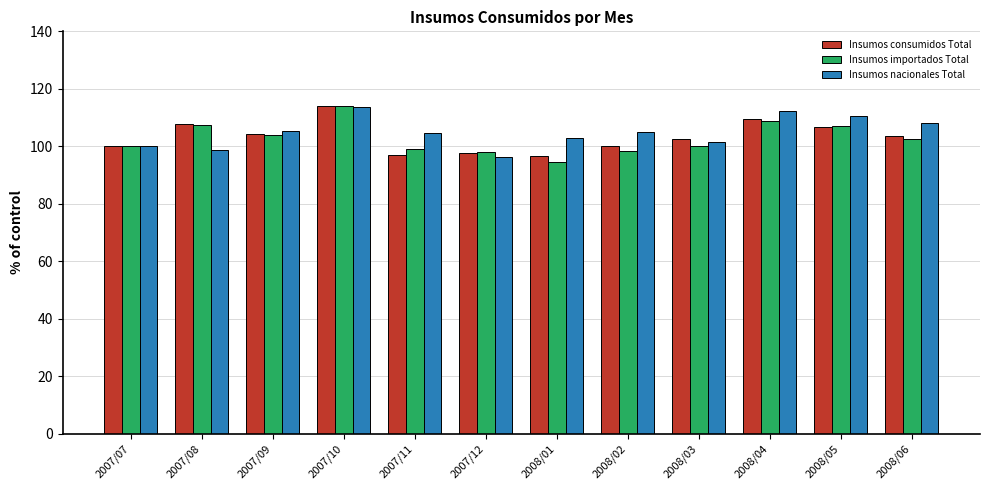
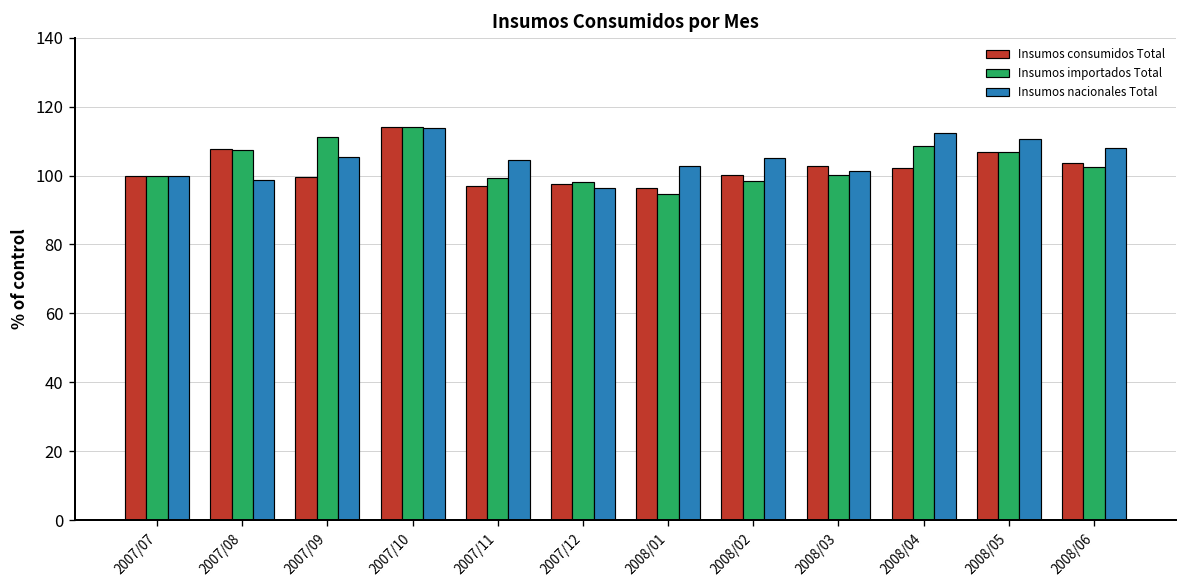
  {
    "Insumos consumidos Total": {
      "2007/07": 100,
      "2007/08": 108,
-     "2007/09": 104,
+     "2007/09": 100,
      "2007/10": 114,
      "2007/11": 97,
      "2007/12": 98,
      "2008/01": 97,
      "2008/02": 100,
      "2008/03": 103,
-     "2008/04": 110,
+     "2008/04": 102,
      "2008/05": 107,
      "2008/06": 104
    },
    "Insumos importados Total": {
      "2007/07": 100,
      "2007/08": 107,
-     "2007/09": 104,
+     "2007/09": 111,
      "2007/10": 114,
      "2007/11": 99,
      "2007/12": 98,
      "2008/01": 95,
      "2008/02": 99,
      "2008/03": 100,
      "2008/04": 109,
      "2008/05": 107,
      "2008/06": 102
    },
    "Insumos nacionales Total": {
      "2007/07": 100,
      "2007/08": 99,
      "2007/09": 105,
      "2007/10": 114,
      "2007/11": 105,
      "2007/12": 96,
      "2008/01": 103,
      "2008/02": 105,
      "2008/03": 101,
      "2008/04": 112,
      "2008/05": 111,
      "2008/06": 108
    }
  }
